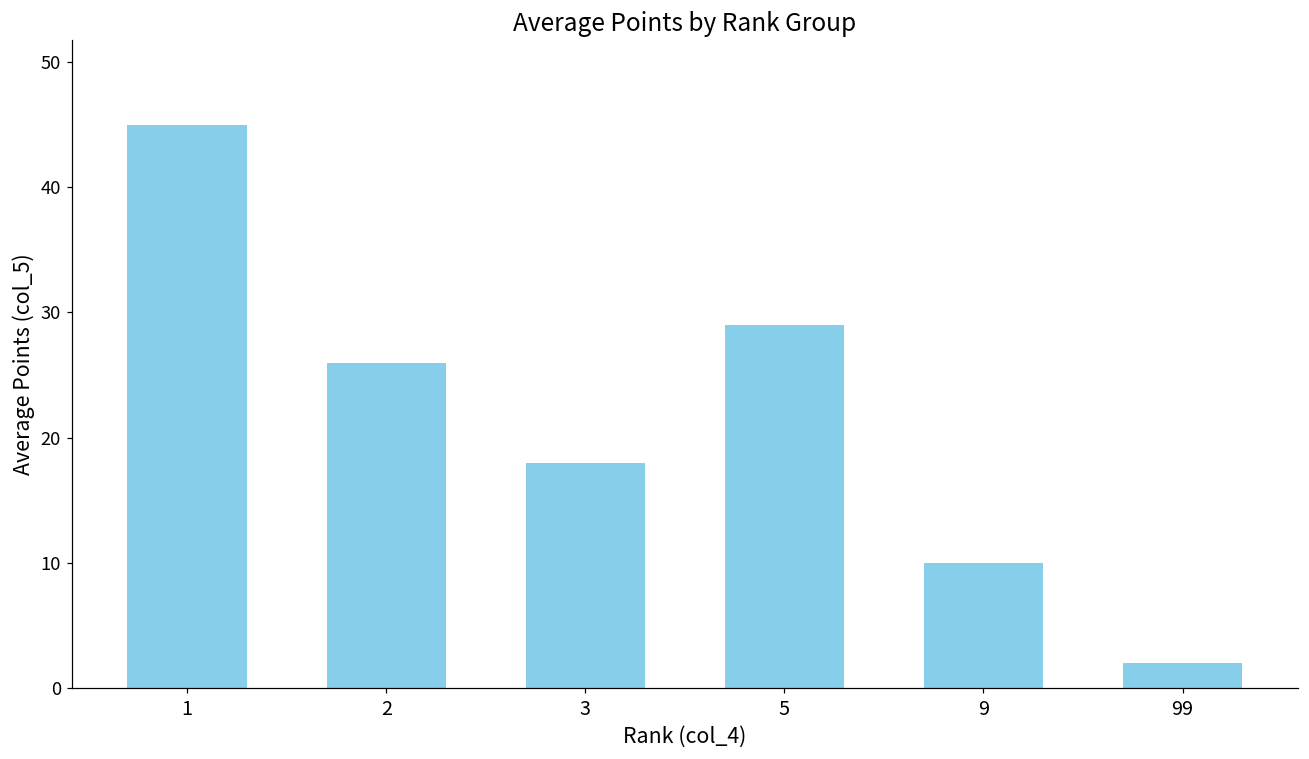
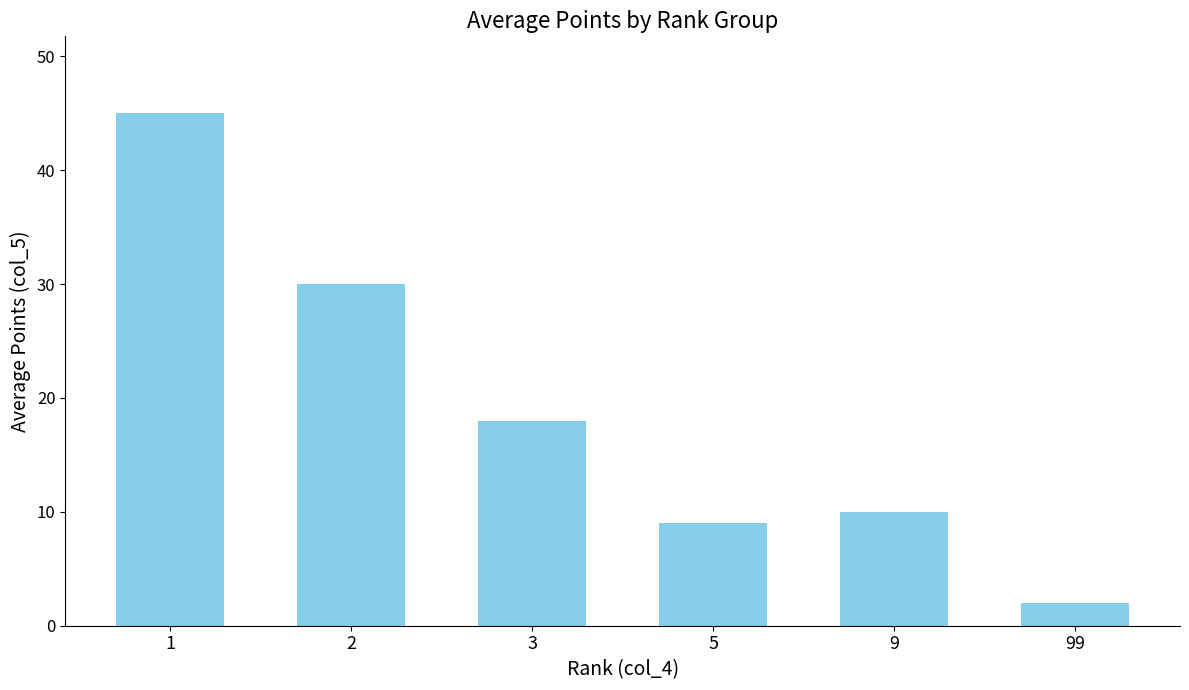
  {
    "1": 45,
-   "2": 26,
+   "2": 30,
    "3": 18,
-   "5": 29,
+   "5": 9,
    "9": 10,
    "99": 2
  }
